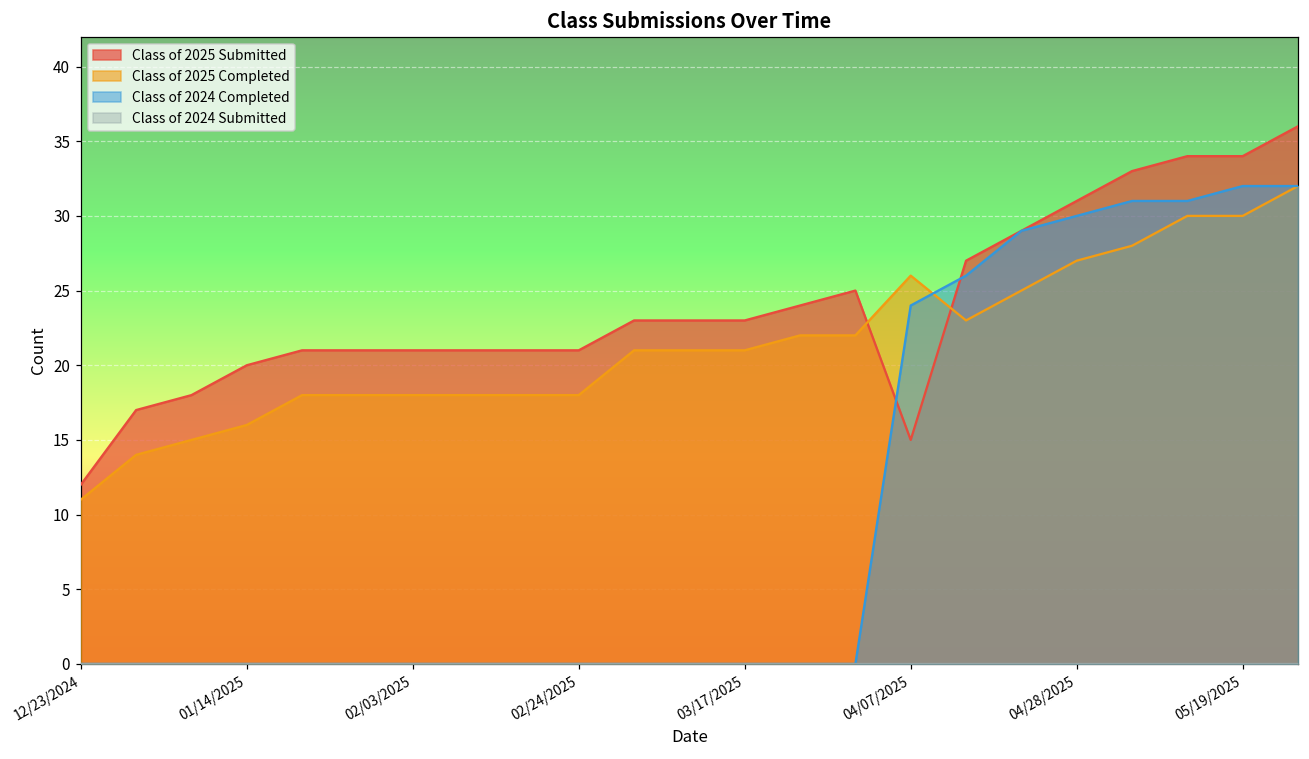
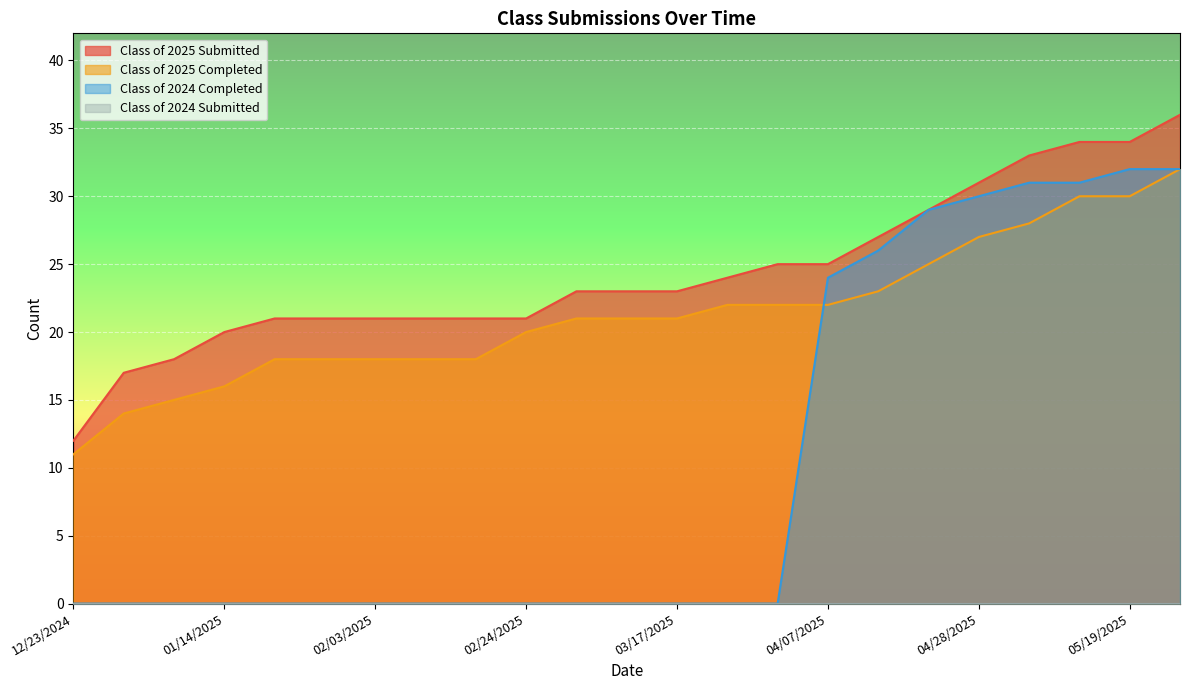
  {
    "Class of 2025 Submitted": {
      "12/23/2024": 12,
      "01/14/2025": 20,
      "02/03/2025": 21,
      "02/24/2025": 21,
      "03/17/2025": 23,
-     "04/07/2025": 15,
+     "04/07/2025": 25,
      "04/28/2025": 31,
      "05/19/2025": 34
    },
    "Class of 2025 Completed": {
      "12/23/2024": 11,
      "01/14/2025": 16,
      "02/03/2025": 18,
-     "02/24/2025": 18,
+     "02/24/2025": 20,
      "03/17/2025": 21,
-     "04/07/2025": 26,
+     "04/07/2025": 22,
      "04/28/2025": 27,
      "05/19/2025": 30
    },
    "Class of 2024 Completed": {
      "04/07/2025": 24,
      "04/28/2025": 30,
      "05/19/2025": 32
    },
    "Class of 2024 Submitted": {
      "04/07/2025": 0,
      "04/28/2025": 0,
      "05/19/2025": 0
    }
  }
